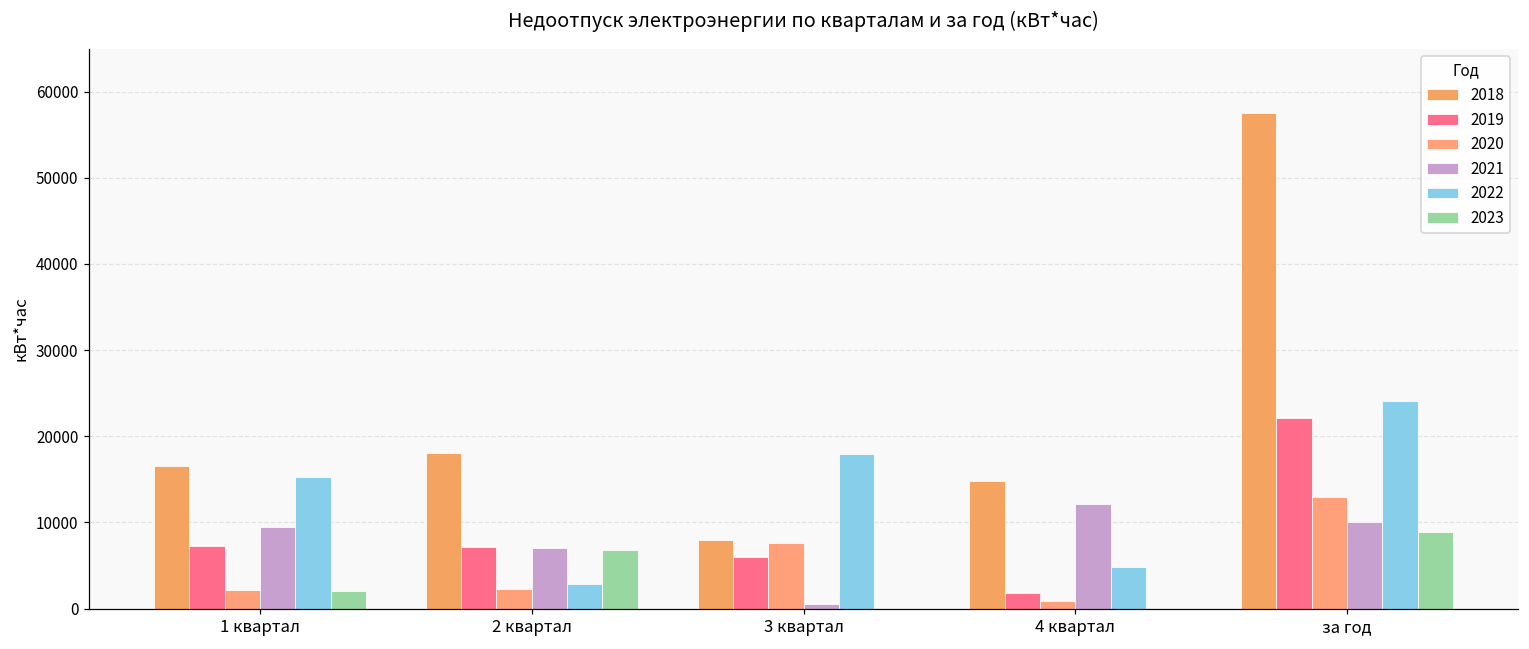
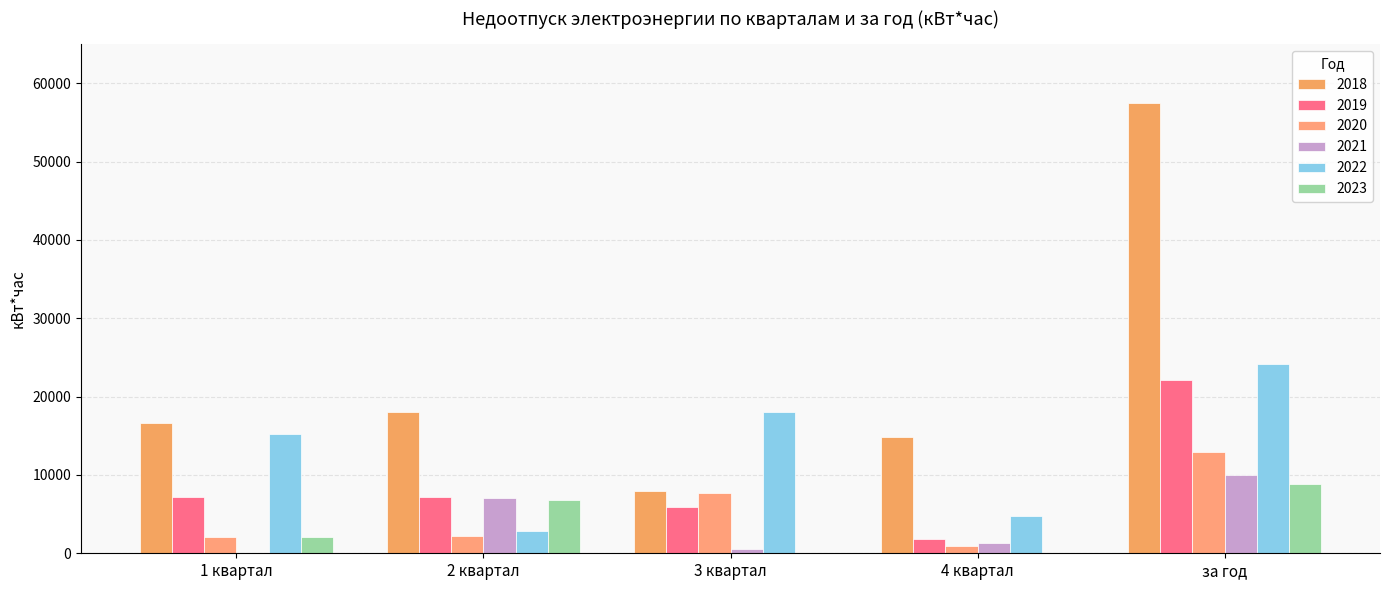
  {
    "2021": {
-     "1 квартал": 10000,
+     "1 квартал": 0,
      "2 квартал": 7000,
      "3 квартал": 1000,
-     "4 квартал": 12000,
+     "4 квартал": 1000,
      "за год": 10000
    },
    "2022": {
      "1 квартал": 15000,
      "2 квартал": 3000,
      "3 квартал": 18000,
      "4 квартал": 5000,
      "за год": 24000
    },
    "2023": {
      "1 квартал": 2000,
      "2 квартал": 7000,
      "3 квартал": 0,
      "4 квартал": 0,
      "за год": 9000
    }
  }
